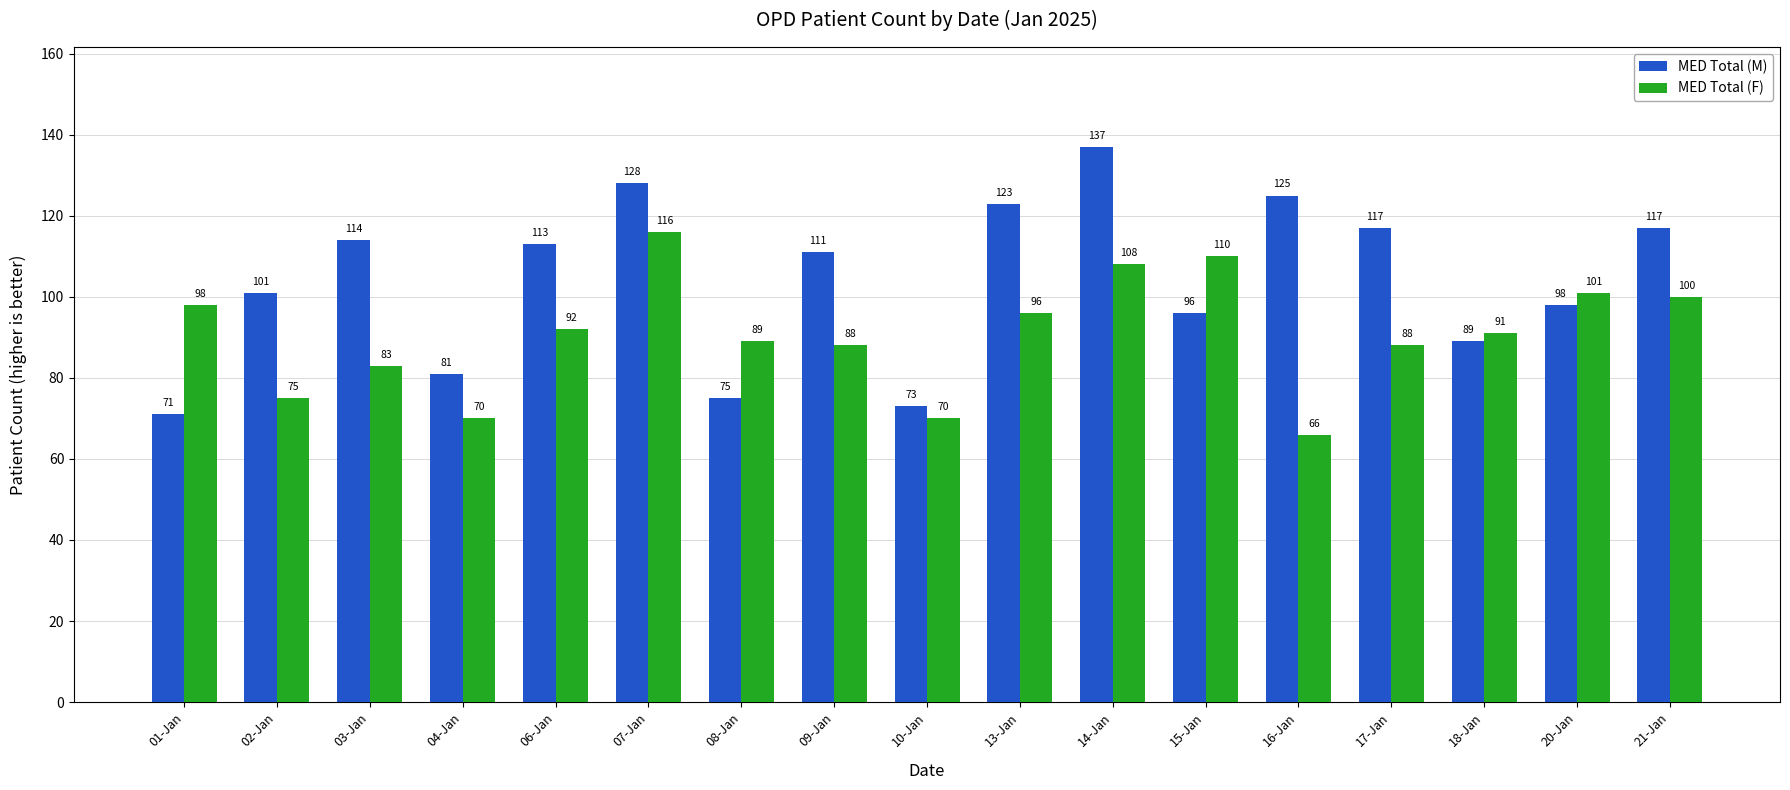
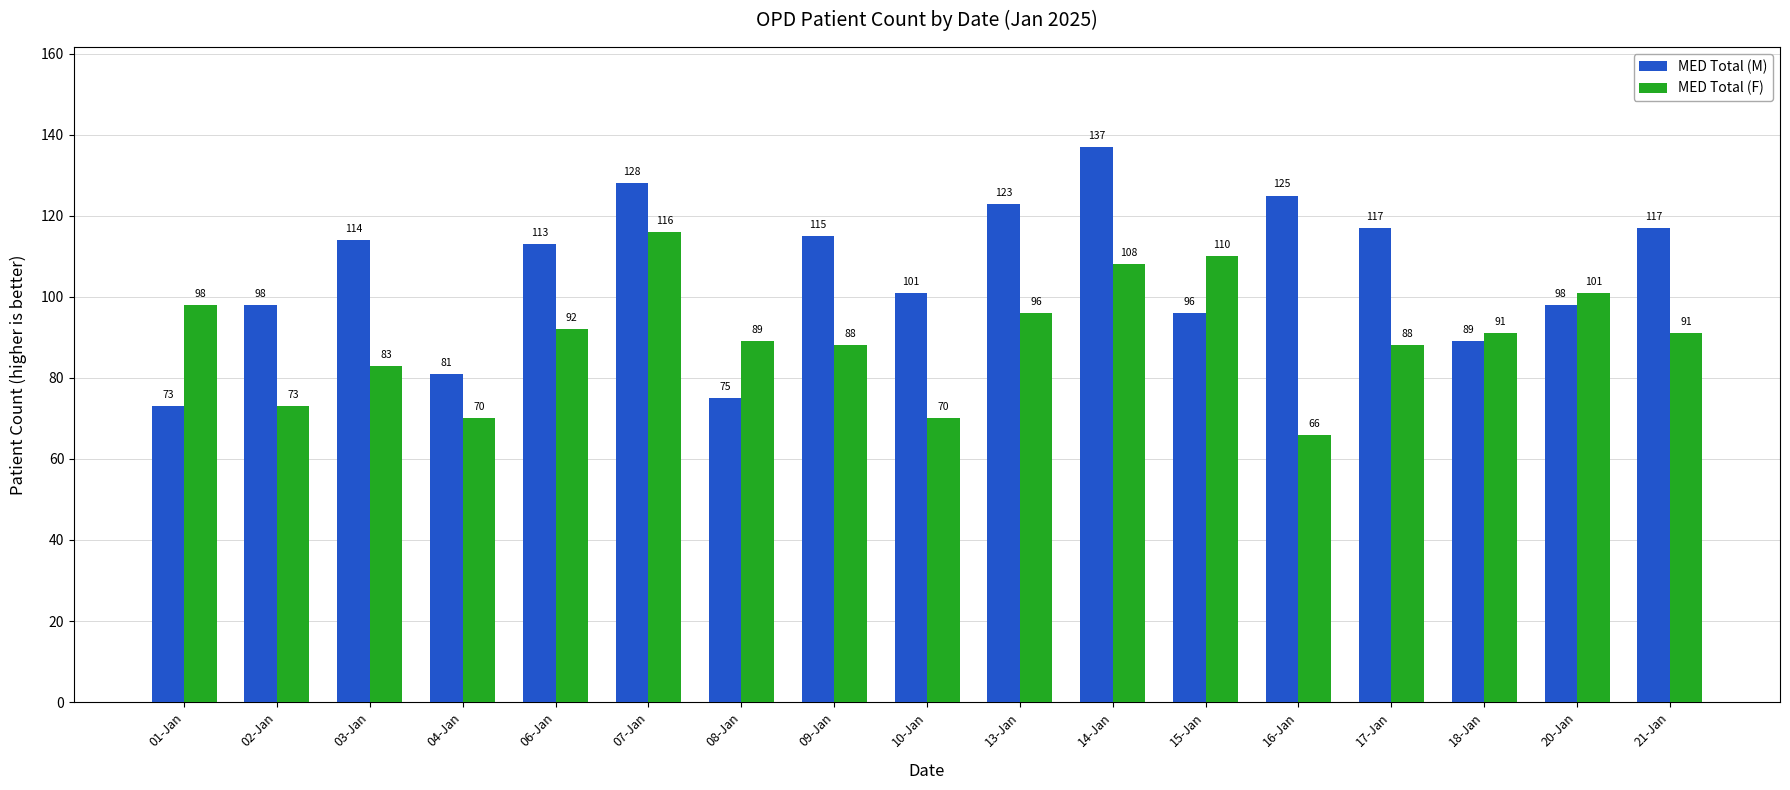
  {
    "MED Total (M)": {
-     "01-Jan": 71,
-     "02-Jan": 101,
+     "01-Jan": 73,
+     "02-Jan": 98,
      "03-Jan": 114,
      "04-Jan": 81,
      "06-Jan": 113,
      "07-Jan": 128,
      "08-Jan": 75,
-     "09-Jan": 111,
-     "10-Jan": 73,
+     "09-Jan": 115,
+     "10-Jan": 101,
      "13-Jan": 123,
      "14-Jan": 137,
      "15-Jan": 96,
      "16-Jan": 125,
      "17-Jan": 117,
      "18-Jan": 89,
      "20-Jan": 98,
      "21-Jan": 117
    },
    "MED Total (F)": {
      "01-Jan": 98,
-     "02-Jan": 75,
+     "02-Jan": 73,
      "03-Jan": 83,
      "04-Jan": 70,
      "06-Jan": 92,
      "07-Jan": 116,
      "08-Jan": 89,
      "09-Jan": 88,
      "10-Jan": 70,
      "13-Jan": 96,
      "14-Jan": 108,
      "15-Jan": 110,
      "16-Jan": 66,
      "17-Jan": 88,
      "18-Jan": 91,
      "20-Jan": 101,
-     "21-Jan": 100
+     "21-Jan": 91
    }
  }
